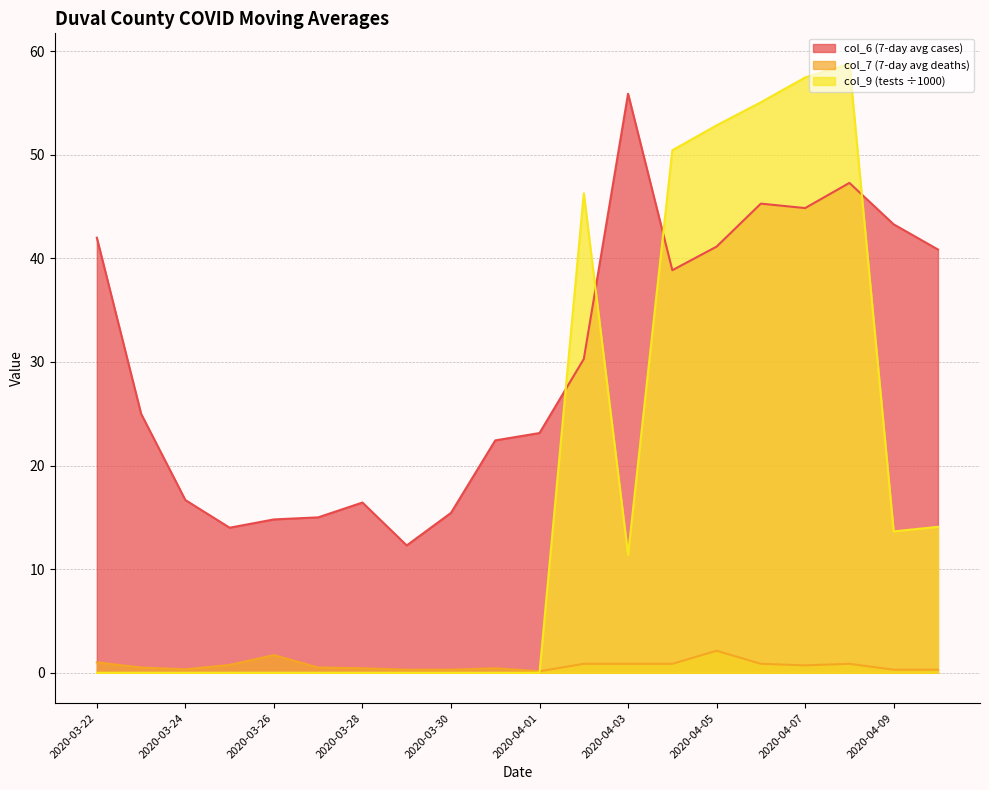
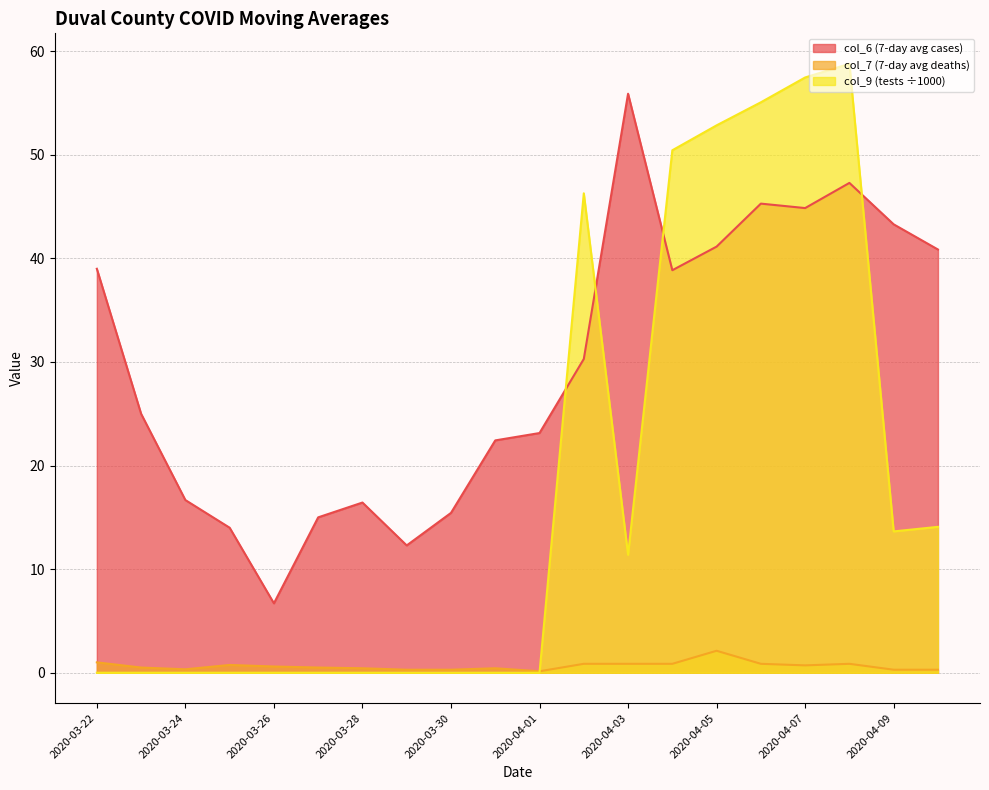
  {
    "col_6 (7-day avg cases)": {
-     "2020-03-22": 42,
+     "2020-03-22": 39,
      "2020-03-24": 16.7,
-     "2020-03-26": 14.8,
+     "2020-03-26": 6.7,
      "2020-03-28": 16.4,
      "2020-03-30": 15.4,
      "2020-04-01": 23.1,
      "2020-04-03": 55.9,
      "2020-04-05": 41.1,
      "2020-04-07": 44.9,
      "2020-04-09": 43.3
    },
    "col_7 (7-day avg deaths)": {
      "2020-03-22": 1.0,
      "2020-03-24": 0.3,
-     "2020-03-26": 1.7,
+     "2020-03-26": 0.6,
      "2020-03-28": 0.4,
      "2020-03-30": 0.3,
      "2020-04-03": 0.9,
      "2020-04-05": 2.1,
      "2020-04-07": 0.7,
      "2020-04-09": 0.3
    },
    "col_9 (tests ÷1000)": {
      "2020-03-22": 0.0,
      "2020-03-24": 0.0,
      "2020-03-26": 0.0,
      "2020-03-28": 0.0,
      "2020-03-30": 0.0,
      "2020-04-03": 11.4,
      "2020-04-05": 52.8,
      "2020-04-07": 57.5,
      "2020-04-09": 13.6
    }
  }
